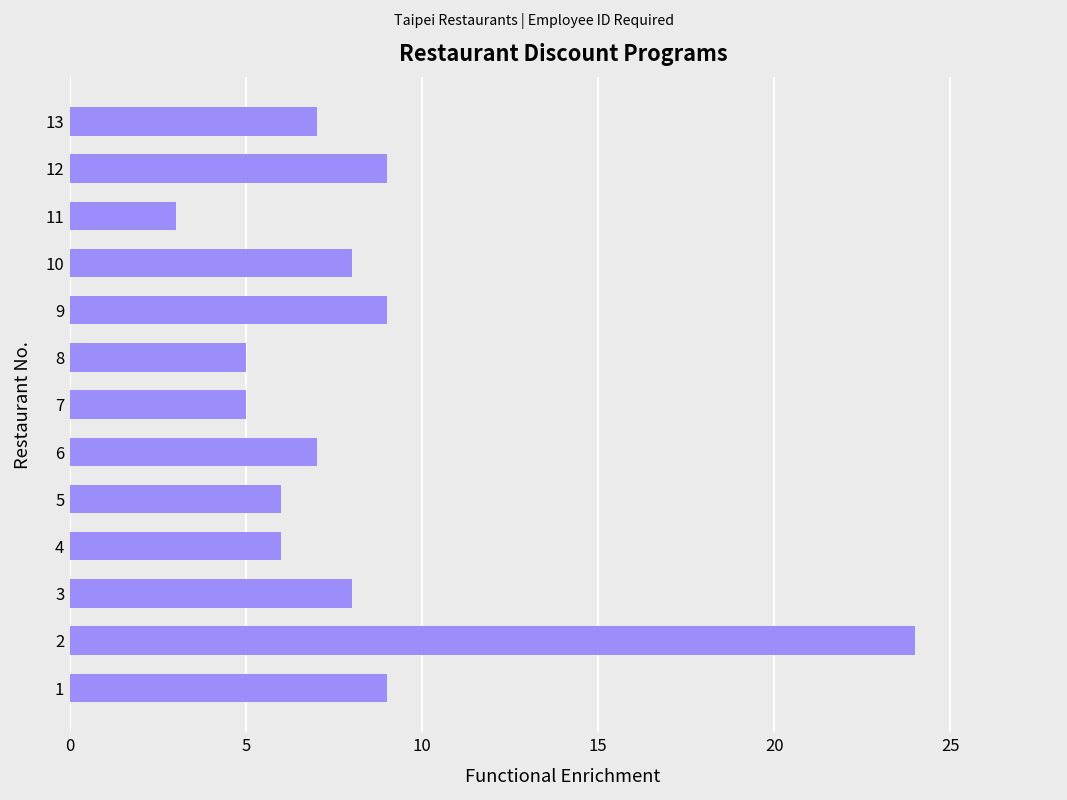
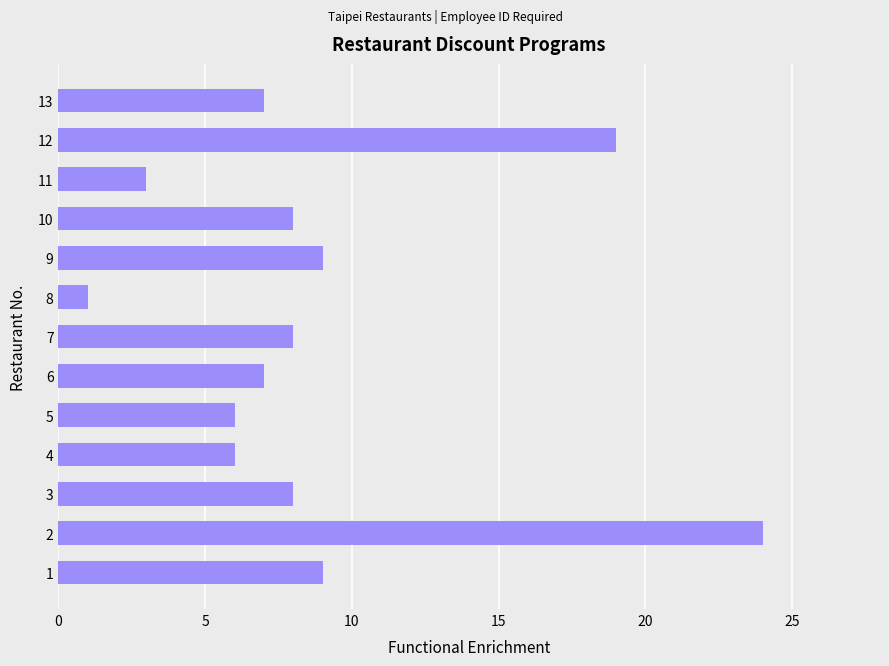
  {
    "13": 7,
-   "12": 9,
+   "12": 19,
    "11": 3,
    "10": 8,
    "9": 9,
-   "8": 5,
-   "7": 5,
+   "8": 1,
+   "7": 8,
    "6": 7,
    "5": 6,
    "4": 6,
    "3": 8,
    "2": 24,
    "1": 9
  }
